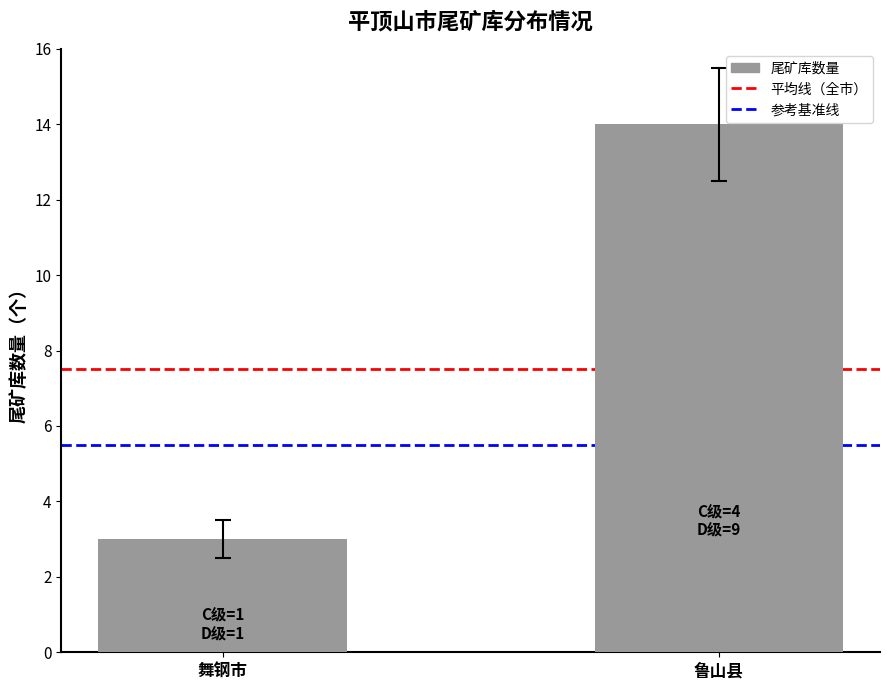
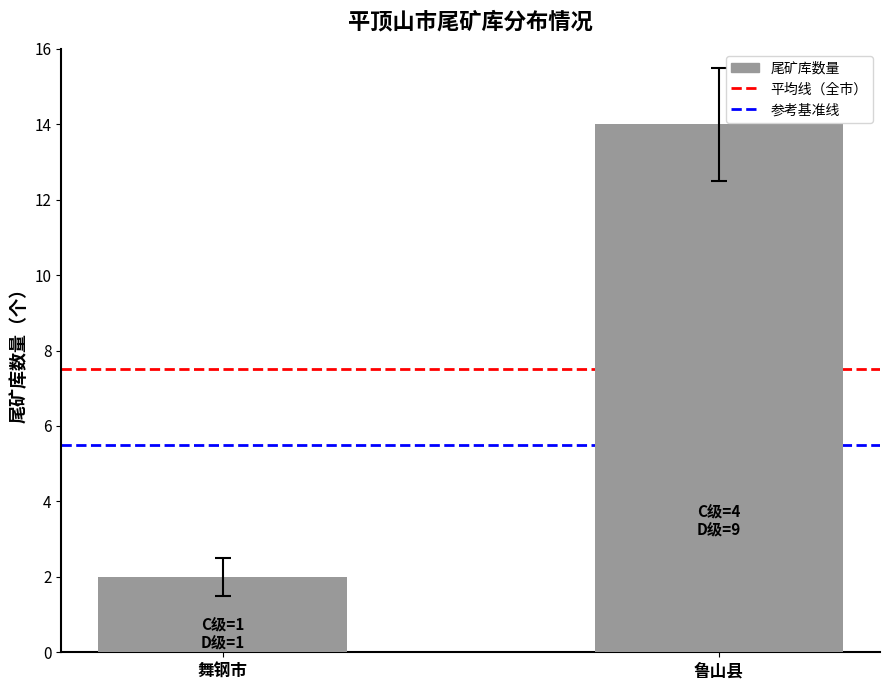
  {
    "尾矿库数量": {
-     "舞钢市": 3
+     "舞钢市": 2
    }
  }
